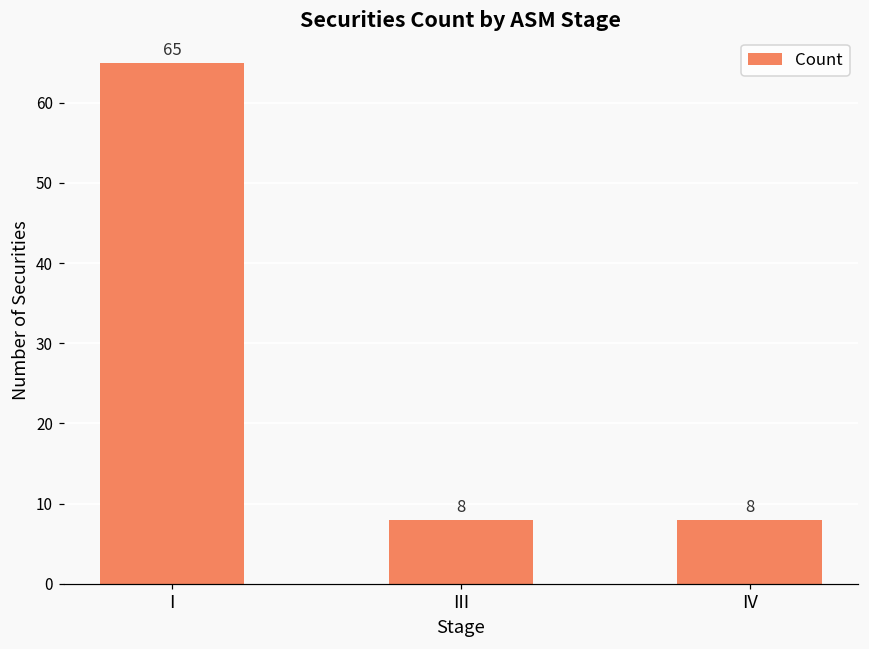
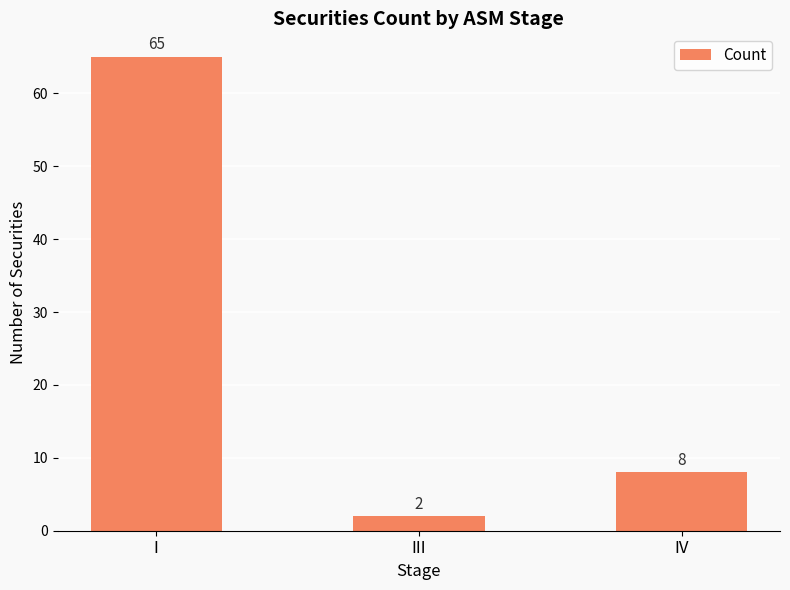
  {
    "I": 65,
-   "III": 8,
+   "III": 2,
    "IV": 8
  }
